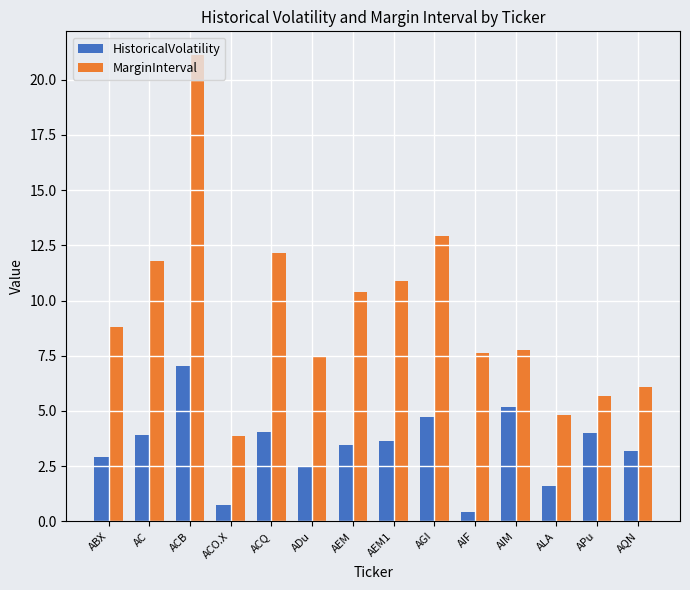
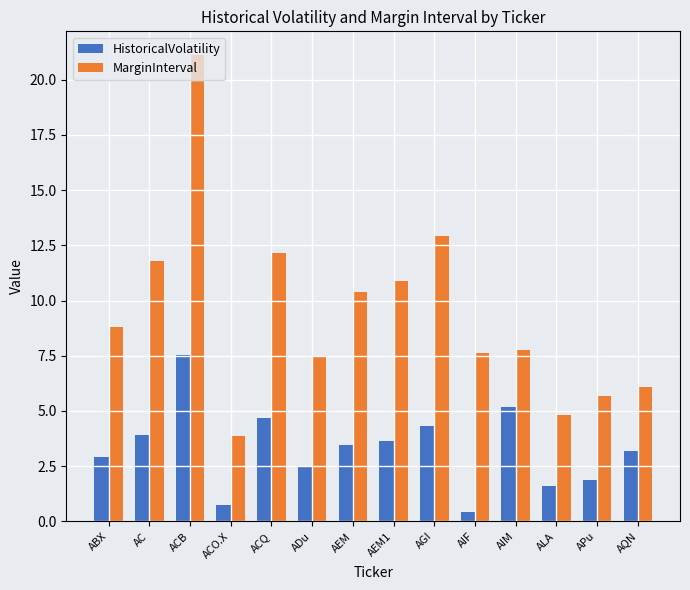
  {
    "HistoricalVolatility": {
      "ABX": 2.9,
      "AC": 3.9,
-     "ACB": 7.0,
+     "ACB": 7.5,
      "ACO.X": 0.7,
-     "ACQ": 4.0,
+     "ACQ": 4.7,
      "ADu": 2.5,
      "AEM": 3.5,
      "AEM1": 3.6,
-     "AGI": 4.7,
+     "AGI": 4.3,
      "AIF": 0.4,
      "AIM": 5.2,
      "ALA": 1.6,
-     "APu": 4.0,
+     "APu": 1.9,
      "AQN": 3.2
    },
    "MarginInterval": {
      "ABX": 8.8,
      "AC": 11.8,
      "ACO.X": 3.9,
      "ACQ": 12.1,
      "ADu": 7.4,
      "AEM": 10.4,
      "AEM1": 10.9,
      "AGI": 12.9,
      "AIF": 7.6,
      "AIM": 7.8,
      "ALA": 4.8,
      "APu": 5.7,
      "AQN": 6.1
    }
  }
